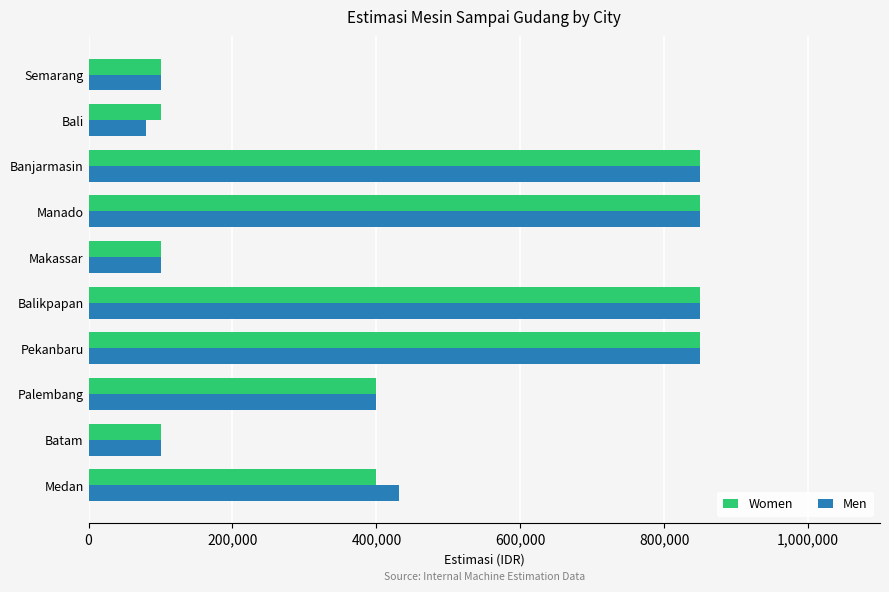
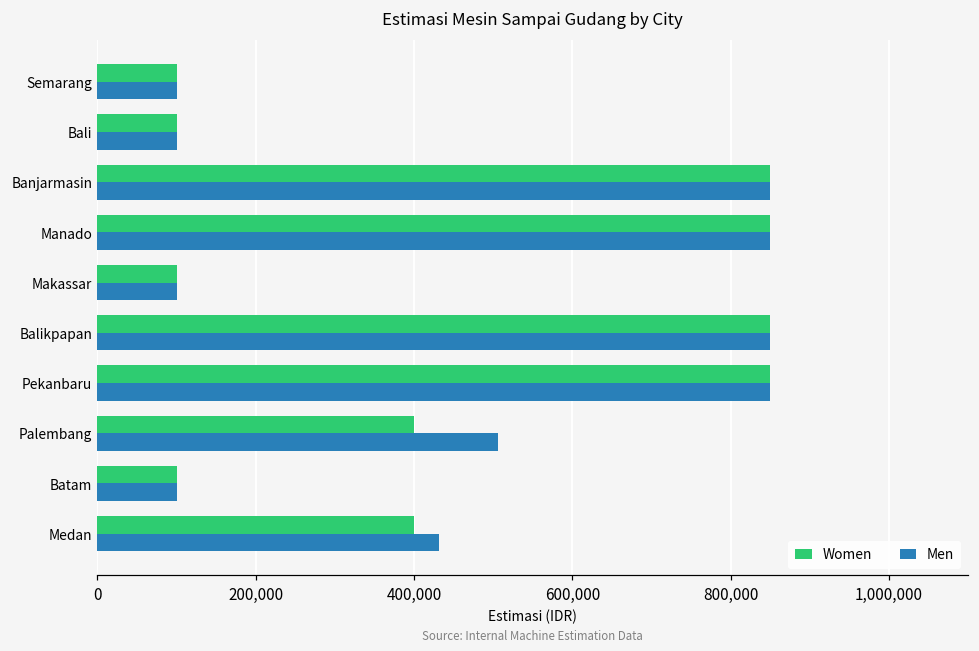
  {
    "Women": {
      "Semarang": "100,000",
      "Bali": "100,000",
      "Banjarmasin": "850,000",
      "Manado": "850,000",
      "Makassar": "100,000",
      "Balikpapan": "850,000",
      "Pekanbaru": "850,000",
      "Palembang": "400,000",
      "Batam": "100,000",
      "Medan": "400,000"
    },
    "Men": {
      "Semarang": "100,000",
-     "Bali": "80,000",
+     "Bali": "100,000",
      "Banjarmasin": "850,000",
      "Manado": "850,000",
      "Makassar": "100,000",
      "Balikpapan": "850,000",
      "Pekanbaru": "850,000",
-     "Palembang": "400,000",
+     "Palembang": "510,000",
      "Batam": "100,000",
      "Medan": "430,000"
    }
  }
